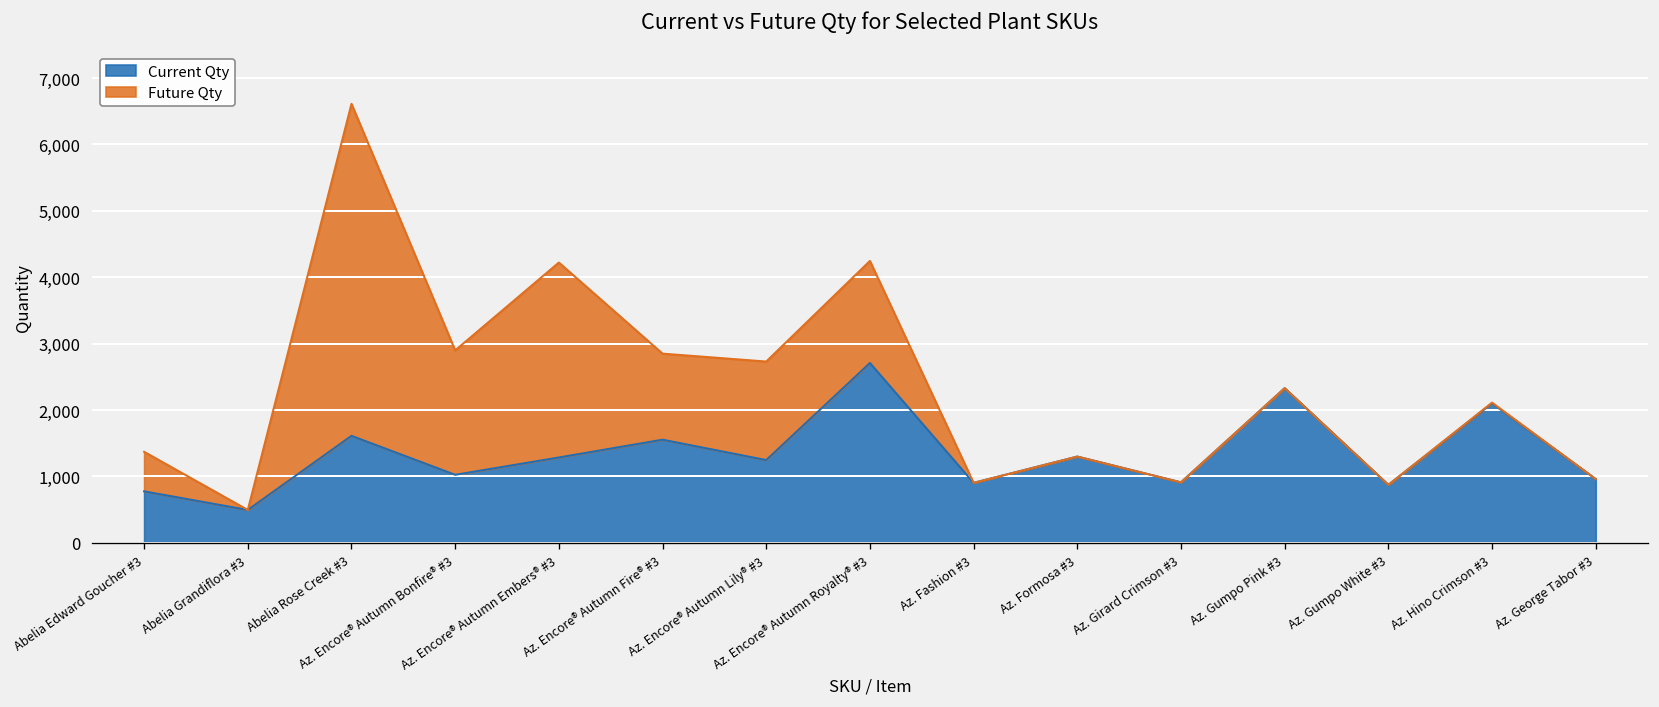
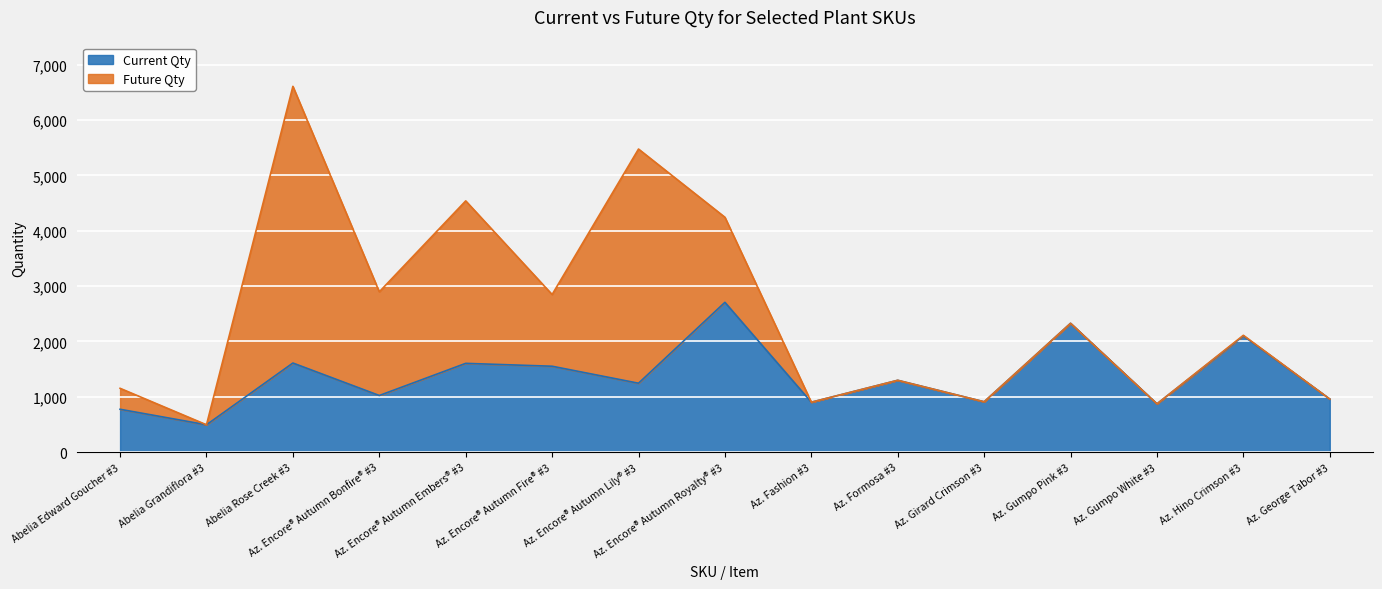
  {
    "Current Qty": {
      "Abelia Edward Goucher #3": "800",
      "Abelia Rose Creek #3": "1,600",
      "Az. Encore® Autumn Bonfire® #3": "1,000",
-     "Az. Encore® Autumn Embers® #3": "1,300",
+     "Az. Encore® Autumn Embers® #3": "1,600",
      "Az. Encore® Autumn Fire® #3": "1,600",
      "Az. Encore® Autumn Lily® #3": "1,200",
      "Az. Encore® Autumn Royalty® #3": "2,700"
    },
    "Future Qty": {
-     "Abelia Edward Goucher #3": "600",
+     "Abelia Edward Goucher #3": "400",
      "Abelia Rose Creek #3": "5,000",
      "Az. Encore® Autumn Bonfire® #3": "1,900",
      "Az. Encore® Autumn Embers® #3": "2,900",
      "Az. Encore® Autumn Fire® #3": "1,300",
-     "Az. Encore® Autumn Lily® #3": "1,500",
+     "Az. Encore® Autumn Lily® #3": "4,200",
      "Az. Encore® Autumn Royalty® #3": "1,500"
    }
  }
